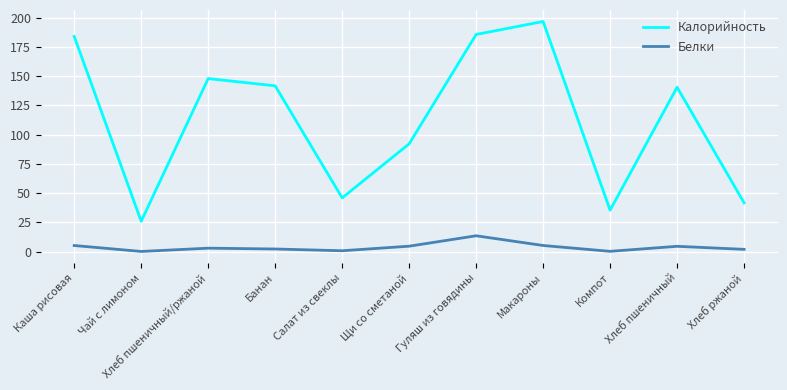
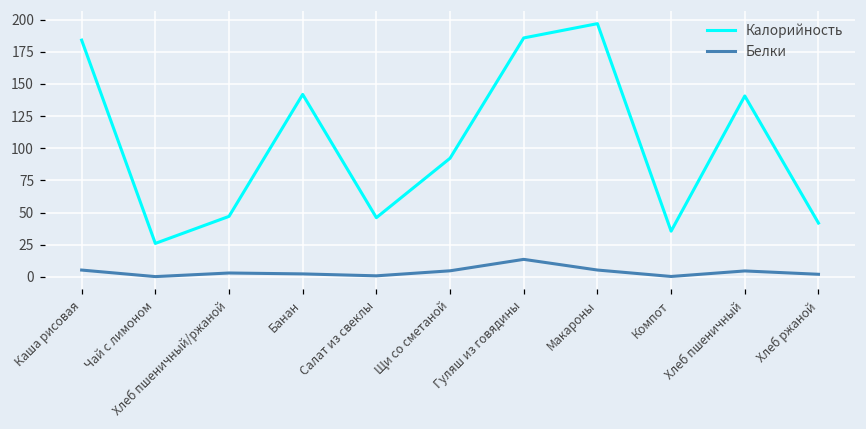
  {
    "Калорийность": {
      "Каша рисовая": 184,
      "Чай с лимоном": 26,
-     "Хлеб пшеничный/ржаной": 148,
+     "Хлеб пшеничный/ржаной": 47,
      "Банан": 142,
      "Салат из свеклы": 46,
      "Щи со сметаной": 92,
      "Гуляш из говядины": 186,
      "Макароны": 197,
      "Компот": 36,
      "Хлеб пшеничный": 141,
      "Хлеб ржаной": 42
    },
    "Белки": {
      "Каша рисовая": 5,
      "Чай с лимоном": 0,
      "Хлеб пшеничный/ржаной": 3,
      "Банан": 2,
      "Салат из свеклы": 1,
      "Щи со сметаной": 5,
      "Гуляш из говядины": 14,
      "Макароны": 5,
      "Компот": 0,
      "Хлеб пшеничный": 5,
      "Хлеб ржаной": 2
    }
  }
